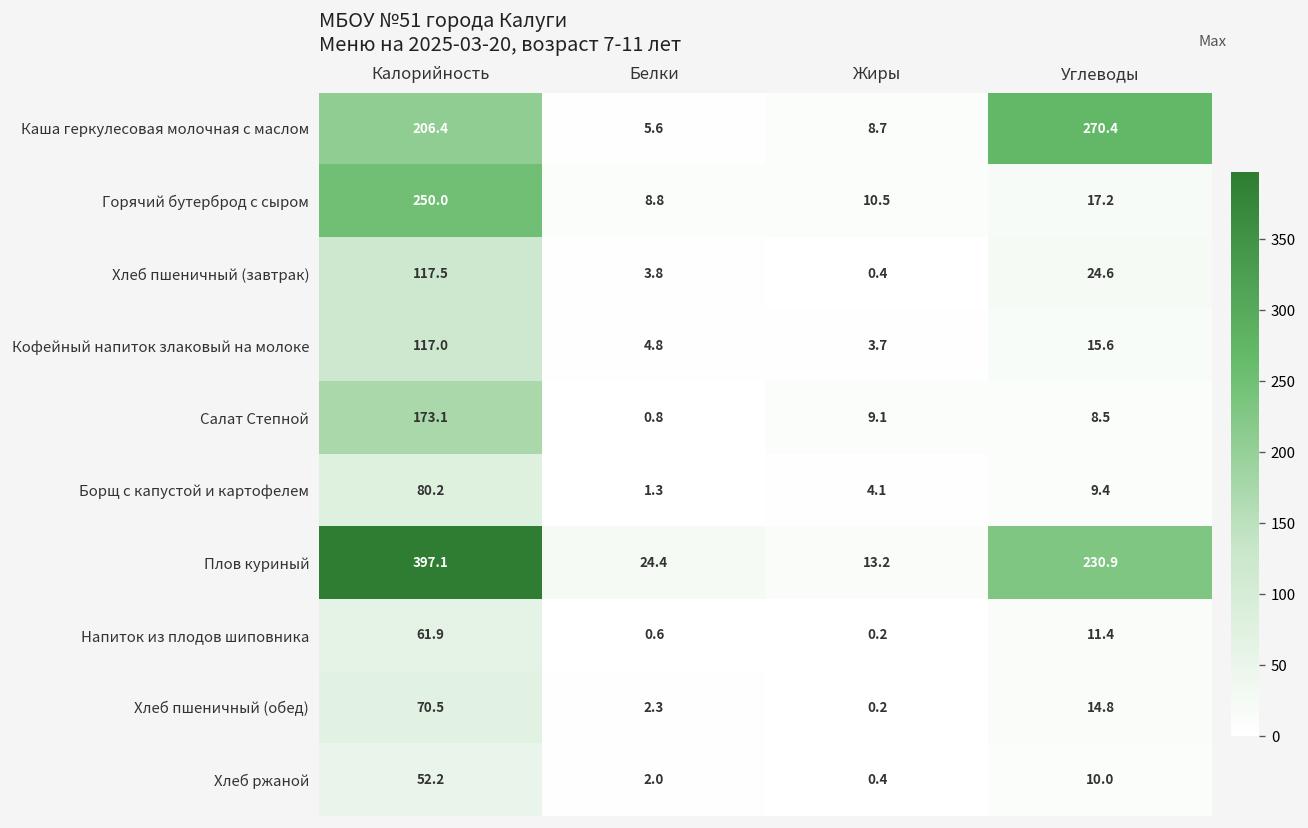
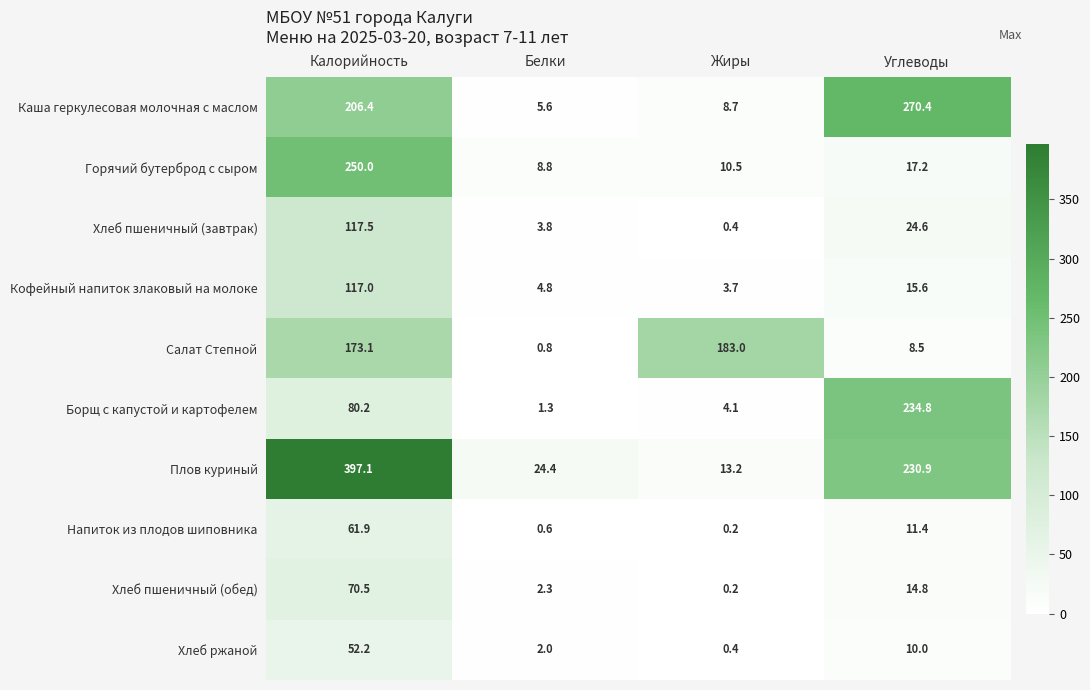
  {
    "Каша геркулесовая молочная с маслом": {
      "Калорийность": 206.4,
      "Белки": 5.6,
      "Жиры": 8.7,
      "Углеводы": 270.4
    },
    "Горячий бутерброд с сыром": {
      "Калорийность": 250.0,
      "Белки": 8.8,
      "Жиры": 10.5,
      "Углеводы": 17.2
    },
    "Хлеб пшеничный (завтрак)": {
      "Калорийность": 117.5,
      "Белки": 3.8,
      "Жиры": 0.4,
      "Углеводы": 24.6
    },
    "Кофейный напиток злаковый на молоке": {
      "Калорийность": 117.0,
      "Белки": 4.8,
      "Жиры": 3.7,
      "Углеводы": 15.6
    },
    "Салат Степной": {
      "Калорийность": 173.1,
      "Белки": 0.8,
-     "Жиры": 9.1,
+     "Жиры": 183.0,
      "Углеводы": 8.5
    },
    "Борщ с капустой и картофелем": {
      "Калорийность": 80.2,
      "Белки": 1.3,
      "Жиры": 4.1,
-     "Углеводы": 9.4
+     "Углеводы": 234.8
    },
    "Плов куриный": {
      "Калорийность": 397.1,
      "Белки": 24.4,
      "Жиры": 13.2,
      "Углеводы": 230.9
    },
    "Напиток из плодов шиповника": {
      "Калорийность": 61.9,
      "Белки": 0.6,
      "Жиры": 0.2,
      "Углеводы": 11.4
    },
    "Хлеб пшеничный (обед)": {
      "Калорийность": 70.5,
      "Белки": 2.3,
      "Жиры": 0.2,
      "Углеводы": 14.8
    },
    "Хлеб ржаной": {
      "Калорийность": 52.2,
      "Белки": 2.0,
      "Жиры": 0.4,
      "Углеводы": 10.0
    }
  }
